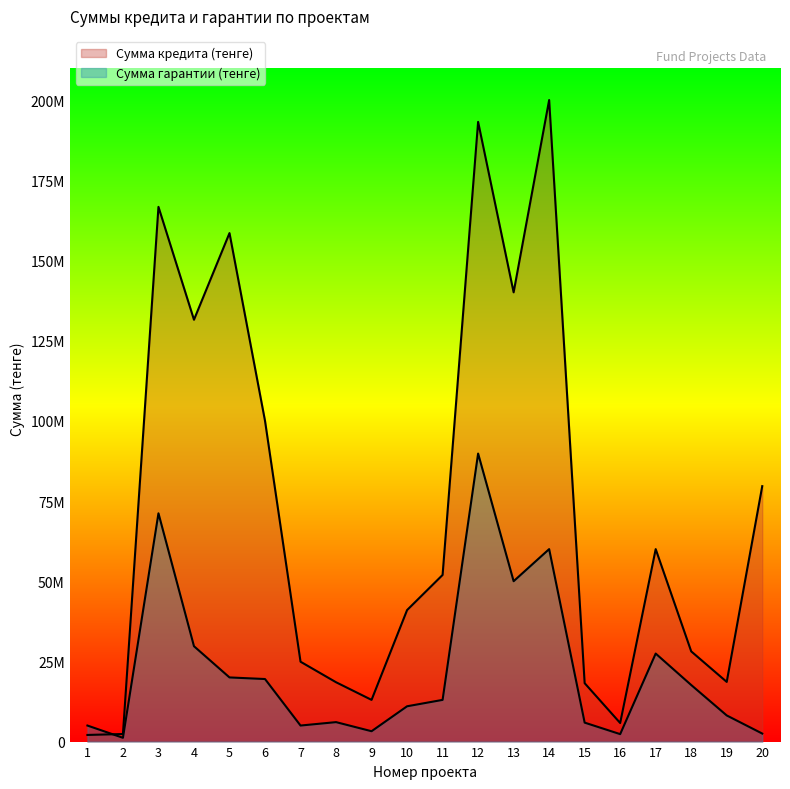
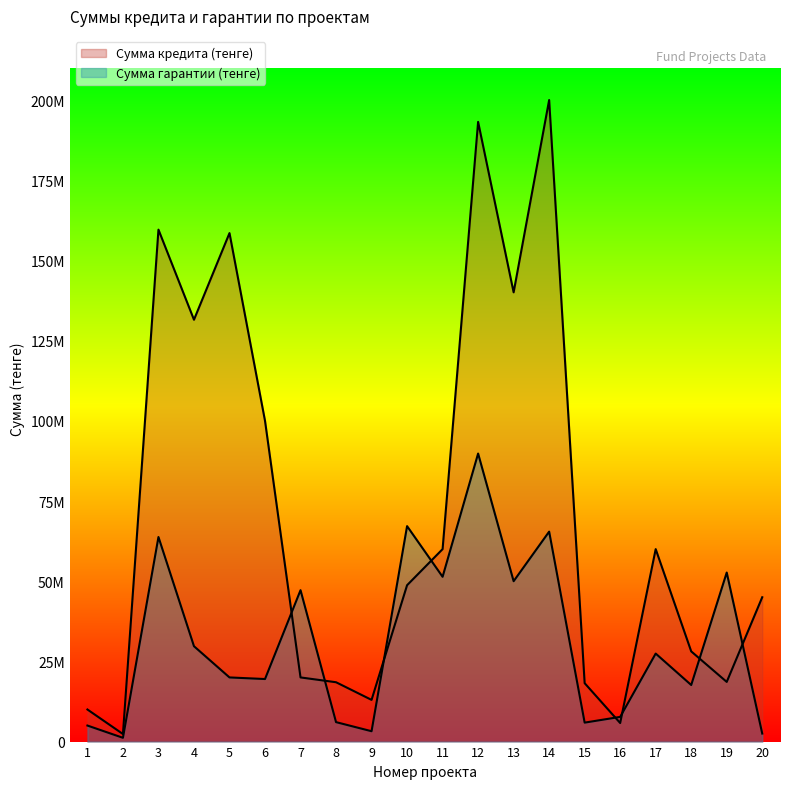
  {
    "Сумма кредита (тенге)": {
-     "1": 2000000,
+     "1": 10000000,
      "2": 2000000,
-     "3": 167000000,
+     "3": 160000000,
      "4": 132000000,
      "5": 159000000,
      "6": 100000000,
-     "7": 25000000,
+     "7": 20000000,
      "8": 19000000,
      "9": 13000000,
-     "10": 41000000,
-     "11": 52000000,
+     "10": 49000000,
+     "11": 60000000,
      "12": 193000000,
      "13": 140000000,
      "14": 200000000,
      "15": 18000000,
      "16": 6000000,
      "17": 60000000,
      "18": 28000000,
      "19": 19000000,
-     "20": 80000000
+     "20": 45000000
    },
    "Сумма гарантии (тенге)": {
      "1": 5000000,
      "2": 1000000,
-     "3": 71000000,
+     "3": 64000000,
      "4": 30000000,
      "5": 20000000,
      "6": 20000000,
-     "7": 5000000,
+     "7": 47000000,
      "8": 6000000,
      "9": 3000000,
-     "10": 11000000,
-     "11": 13000000,
+     "10": 67000000,
+     "11": 51000000,
      "12": 90000000,
      "13": 50000000,
-     "14": 60000000,
+     "14": 65000000,
      "15": 6000000,
-     "16": 2000000,
+     "16": 8000000,
      "17": 27000000,
      "18": 18000000,
-     "19": 8000000,
+     "19": 53000000,
      "20": 3000000
    }
  }
